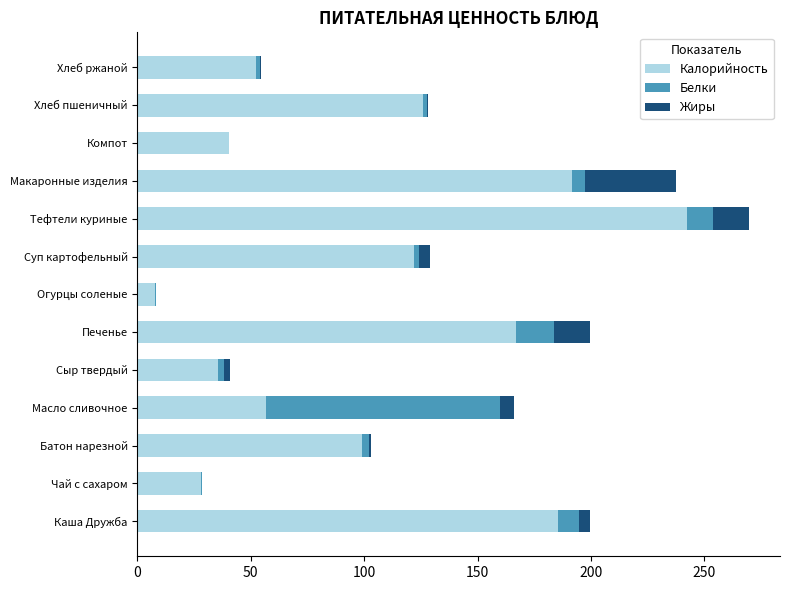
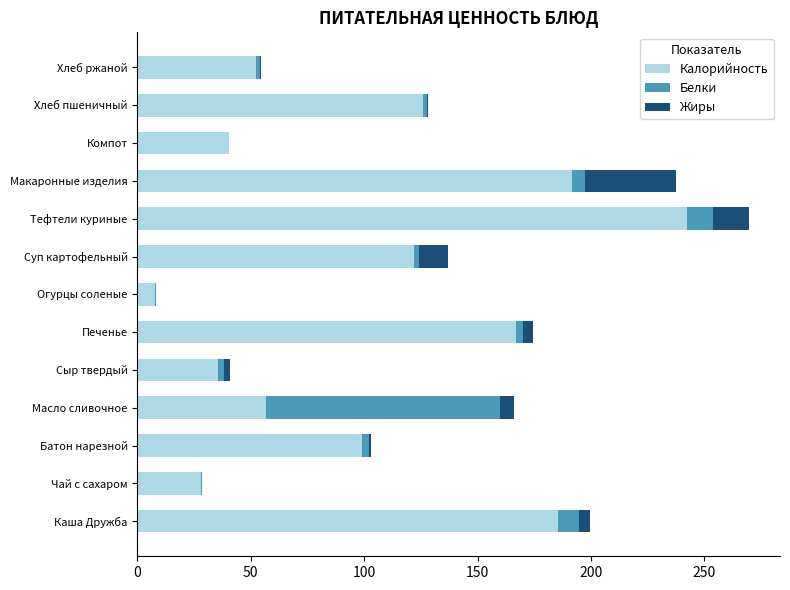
  {
    "Калорийность": {
      "Хлеб ржаной": 52,
      "Хлеб пшеничный": 126,
      "Компот": 40,
      "Макаронные изделия": 191,
      "Тефтели куриные": 242,
      "Суп картофельный": 122,
      "Огурцы соленые": 8,
      "Печенье": 167,
      "Сыр твердый": 36,
      "Масло сливочное": 57,
      "Батон нарезной": 99,
      "Чай с сахаром": 28,
      "Каша Дружба": 185
    },
    "Белки": {
      "Хлеб ржаной": 2,
      "Хлеб пшеничный": 2,
      "Макаронные изделия": 6,
      "Тефтели куриные": 12,
      "Суп картофельный": 2,
-     "Печенье": 17,
+     "Печенье": 3,
      "Сыр твердый": 3,
      "Масло сливочное": 103,
      "Батон нарезной": 3,
      "Каша Дружба": 9
    },
    "Жиры": {
      "Компот": 0,
      "Макаронные изделия": 40,
      "Тефтели куриные": 16,
-     "Суп картофельный": 5,
-     "Печенье": 16,
+     "Суп картофельный": 13,
+     "Печенье": 5,
      "Сыр твердый": 3,
      "Масло сливочное": 6,
      "Каша Дружба": 5
    }
  }
